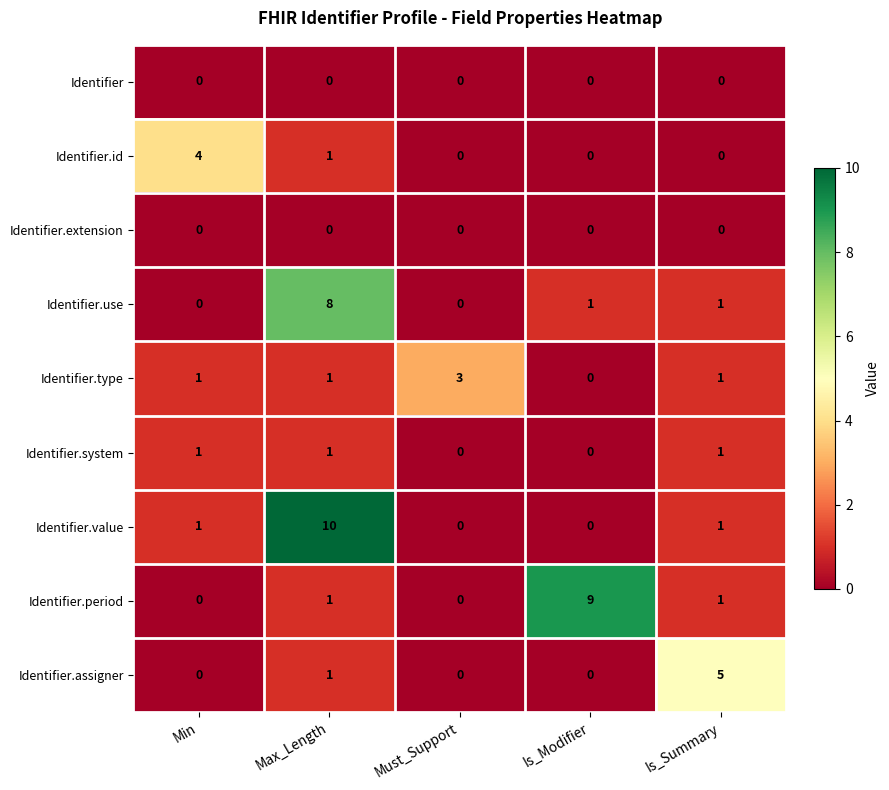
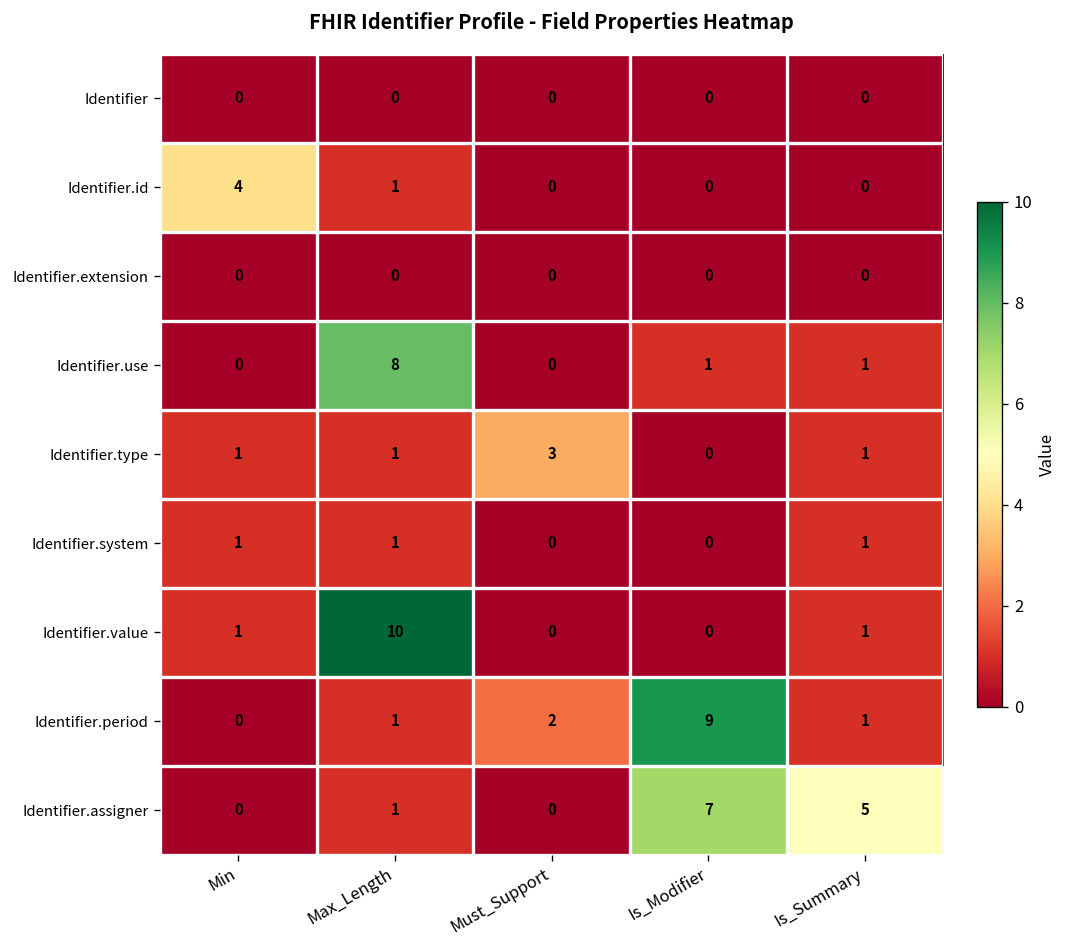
  {
    "Identifier": {
      "Min": 0,
      "Max_Length": 0,
      "Must_Support": 0,
      "Is_Modifier": 0,
      "Is_Summary": 0
    },
    "Identifier.id": {
      "Min": 4,
      "Max_Length": 1,
      "Must_Support": 0,
      "Is_Modifier": 0,
      "Is_Summary": 0
    },
    "Identifier.extension": {
      "Min": 0,
      "Max_Length": 0,
      "Must_Support": 0,
      "Is_Modifier": 0,
      "Is_Summary": 0
    },
    "Identifier.use": {
      "Min": 0,
      "Max_Length": 8,
      "Must_Support": 0,
      "Is_Modifier": 1,
      "Is_Summary": 1
    },
    "Identifier.type": {
      "Min": 1,
      "Max_Length": 1,
      "Must_Support": 3,
      "Is_Modifier": 0,
      "Is_Summary": 1
    },
    "Identifier.system": {
      "Min": 1,
      "Max_Length": 1,
      "Must_Support": 0,
      "Is_Modifier": 0,
      "Is_Summary": 1
    },
    "Identifier.value": {
      "Min": 1,
      "Max_Length": 10,
      "Must_Support": 0,
      "Is_Modifier": 0,
      "Is_Summary": 1
    },
    "Identifier.period": {
      "Min": 0,
      "Max_Length": 1,
-     "Must_Support": 0,
+     "Must_Support": 2,
      "Is_Modifier": 9,
      "Is_Summary": 1
    },
    "Identifier.assigner": {
      "Min": 0,
      "Max_Length": 1,
      "Must_Support": 0,
-     "Is_Modifier": 0,
+     "Is_Modifier": 7,
      "Is_Summary": 5
    }
  }
